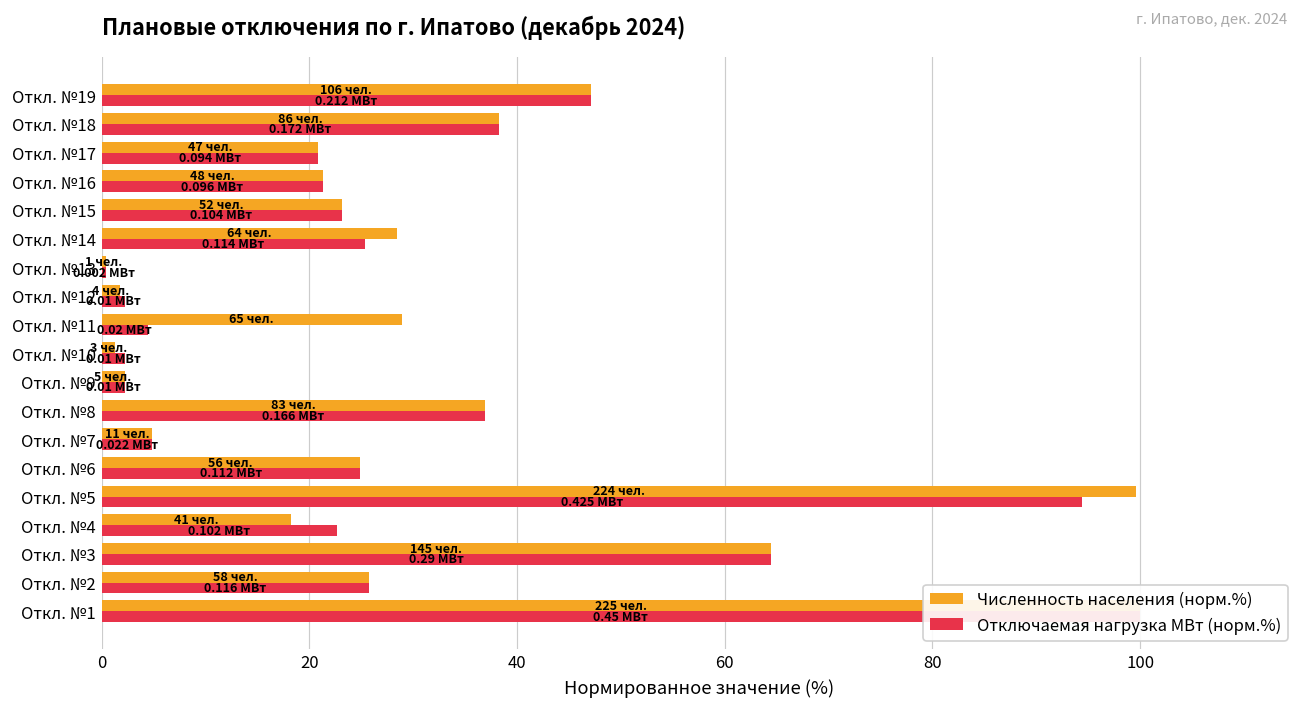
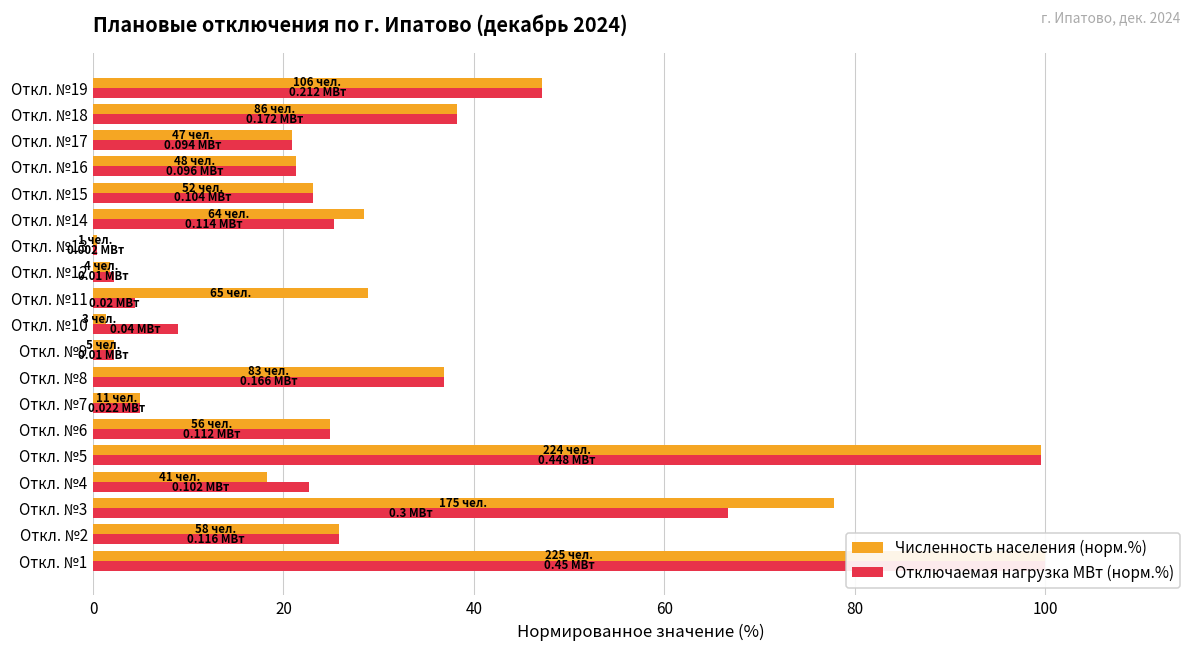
  {
    "Численность населения (норм.%)": {
-     "Откл. №3": 145
+     "Откл. №3": 175
    },
    "Отключаемая нагрузка МВт (норм.%)": {
-     "Откл. №10": 0.01,
-     "Откл. №5": 0.425,
-     "Откл. №3": 0.29
+     "Откл. №10": 0.04,
+     "Откл. №5": 0.448,
+     "Откл. №3": 0.3
    }
  }
